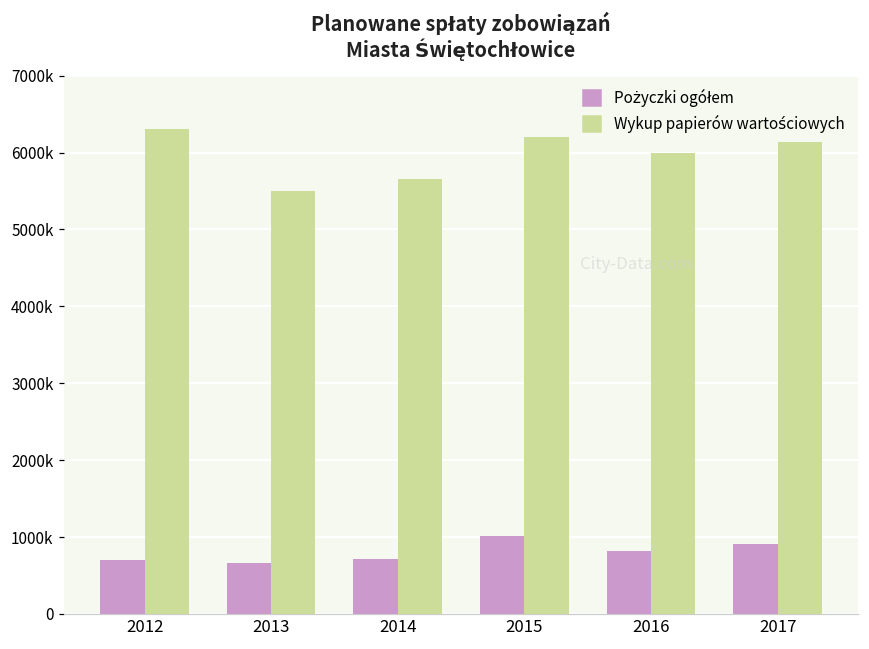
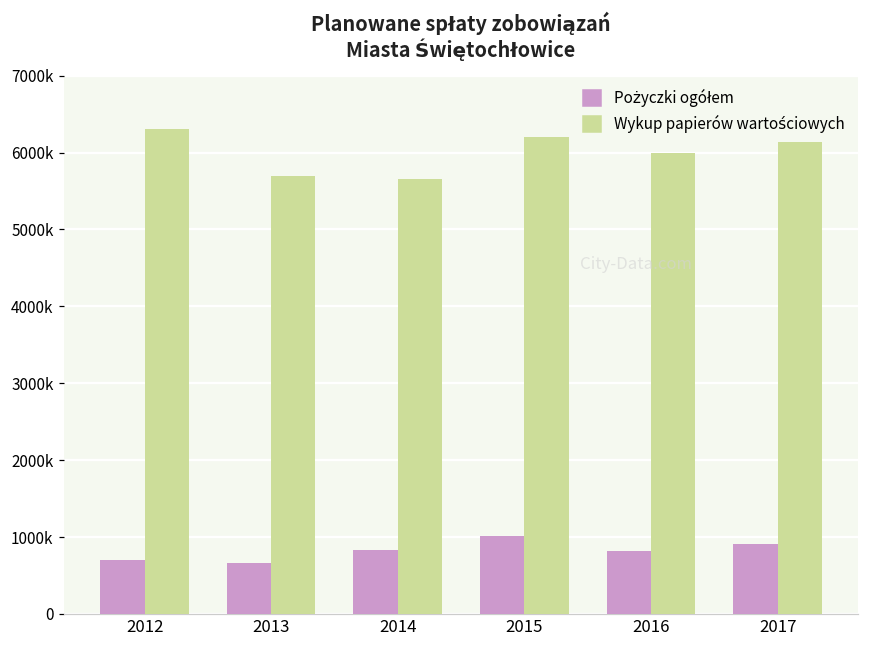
  {
    "Pożyczki ogółem": {
      "2012": 700000,
      "2013": 700000,
-     "2014": 700000,
+     "2014": 800000,
      "2015": 1000000,
      "2016": 800000,
      "2017": 900000
    },
    "Wykup papierów wartościowych": {
      "2012": 6300000,
-     "2013": 5500000,
+     "2013": 5700000,
      "2014": 5700000,
      "2015": 6200000,
      "2016": 6000000,
      "2017": 6100000
    }
  }
